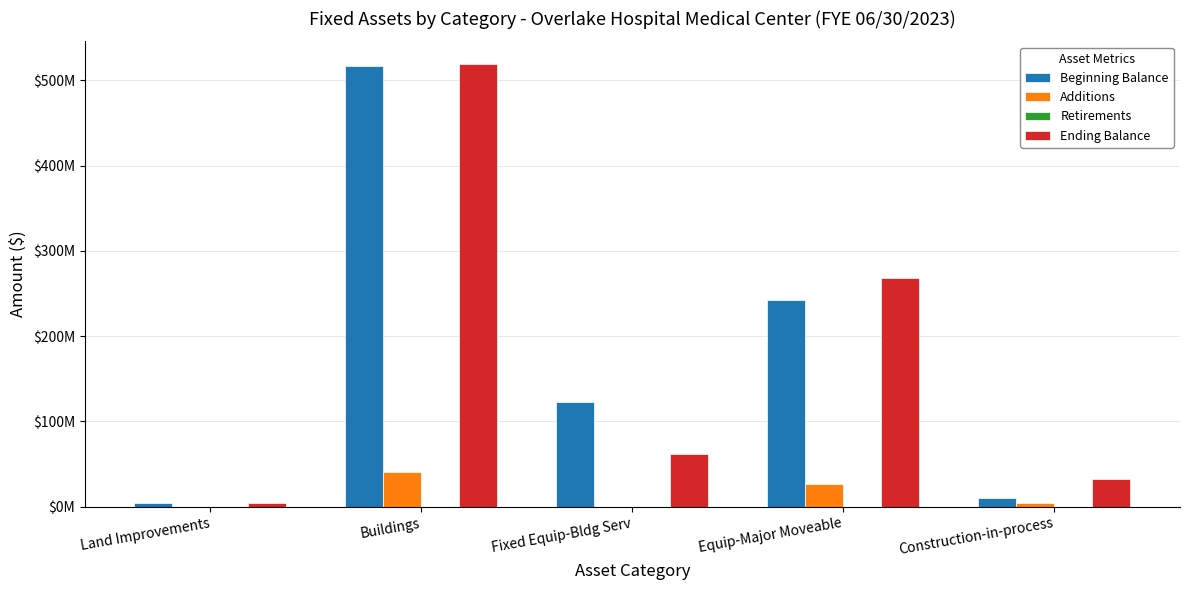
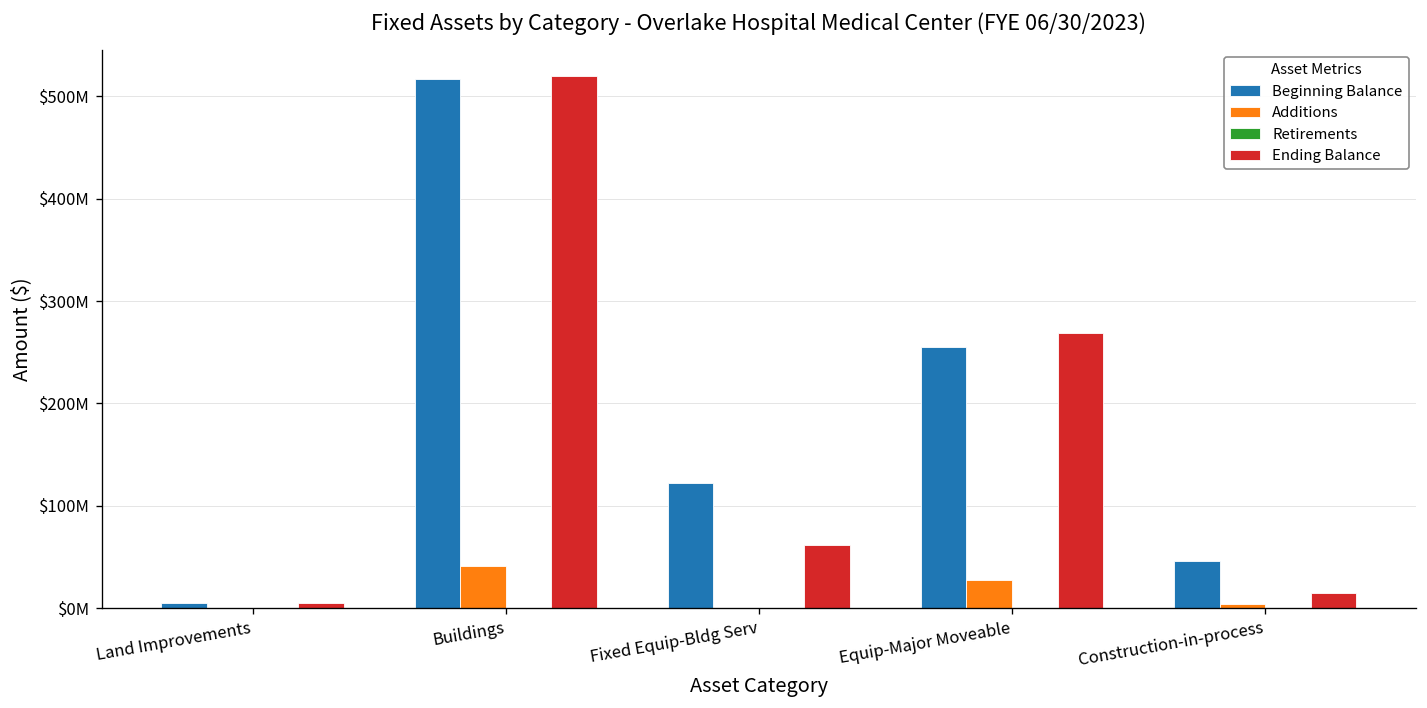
  {
    "Beginning Balance": {
      "Land Improvements": "$0",
      "Buildings": "$520000000",
      "Fixed Equip-Bldg Serv": "$120000000",
-     "Equip-Major Moveable": "$240000000",
-     "Construction-in-process": "$10000000"
+     "Equip-Major Moveable": "$260000000",
+     "Construction-in-process": "$50000000"
    },
    "Additions": {
      "Land Improvements": "$0",
      "Buildings": "$40000000",
      "Equip-Major Moveable": "$30000000",
      "Construction-in-process": "$0"
    },
    "Retirements": {
      "Land Improvements": "$0",
      "Buildings": "$0",
      "Fixed Equip-Bldg Serv": "$0",
      "Construction-in-process": "$0"
    },
    "Ending Balance": {
      "Land Improvements": "$0",
      "Buildings": "$520000000",
      "Fixed Equip-Bldg Serv": "$60000000",
      "Equip-Major Moveable": "$270000000",
-     "Construction-in-process": "$30000000"
+     "Construction-in-process": "$10000000"
    }
  }
